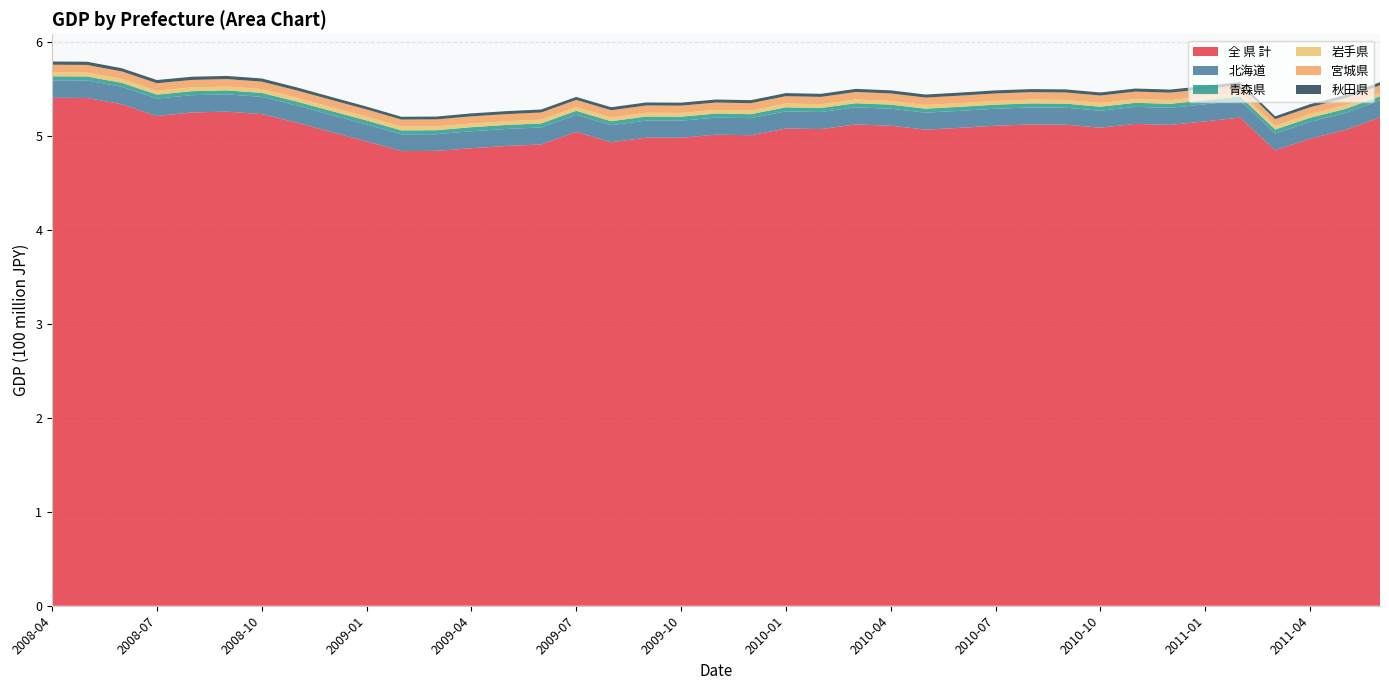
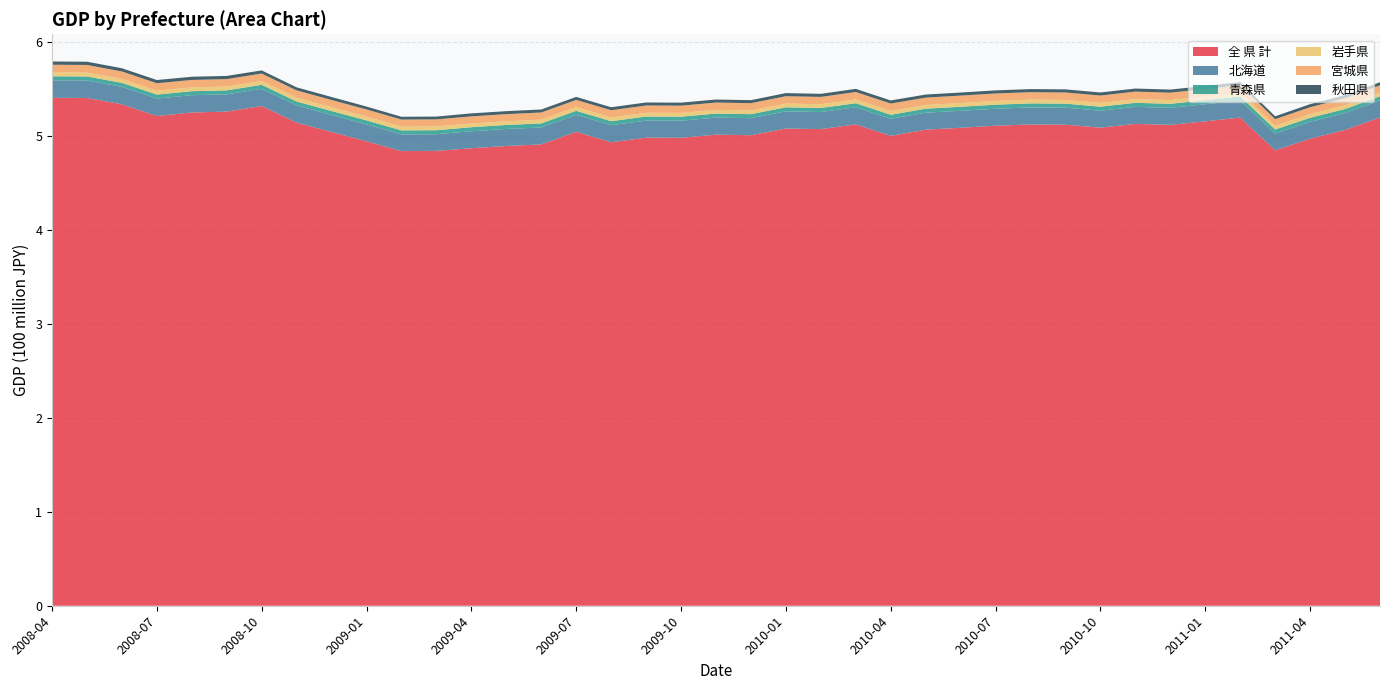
  {
    "全 県 計": {
      "2008-04": 5.4,
      "2008-07": 5.2,
-     "2008-10": 5.2,
+     "2008-10": 5.3,
      "2009-01": 4.9,
      "2009-04": 4.9,
      "2009-07": 5.0,
      "2009-10": 5.0,
      "2010-01": 5.1,
-     "2010-04": 5.1,
+     "2010-04": 5.0,
      "2010-07": 5.1,
      "2010-10": 5.1,
      "2011-01": 5.2,
      "2011-04": 5.0
    },
    "秋田県": {
      "2008-04": 0.0,
      "2008-07": 0.0,
      "2008-10": 0.0,
      "2009-01": 0.0,
      "2009-04": 0.0,
      "2009-07": 0.0,
      "2009-10": 0.0,
      "2010-01": 0.0,
      "2010-04": 0.0,
      "2010-07": 0.0,
      "2010-10": 0.0,
      "2011-04": 0.0
    }
  }
